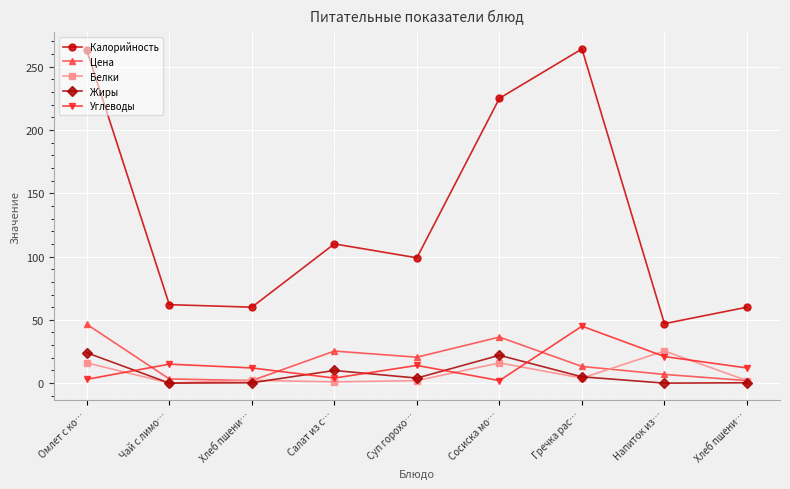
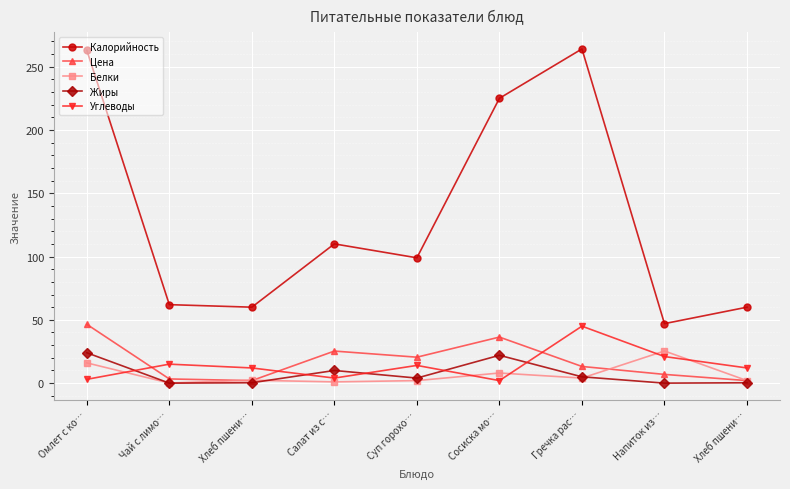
  {
    "Белки": {
      "Омлет с ко…": 16,
      "Салат из с…": 1,
-     "Сосиска мо…": 16,
+     "Сосиска мо…": 8,
      "Напиток из…": 25
    }
  }
